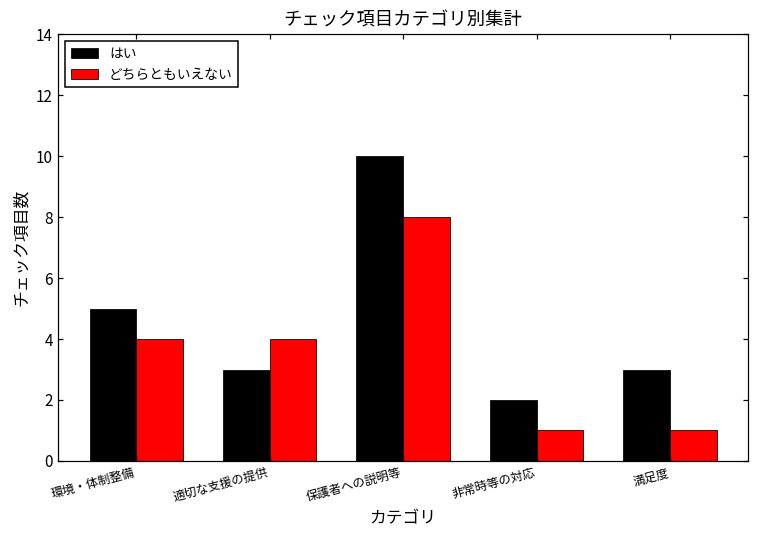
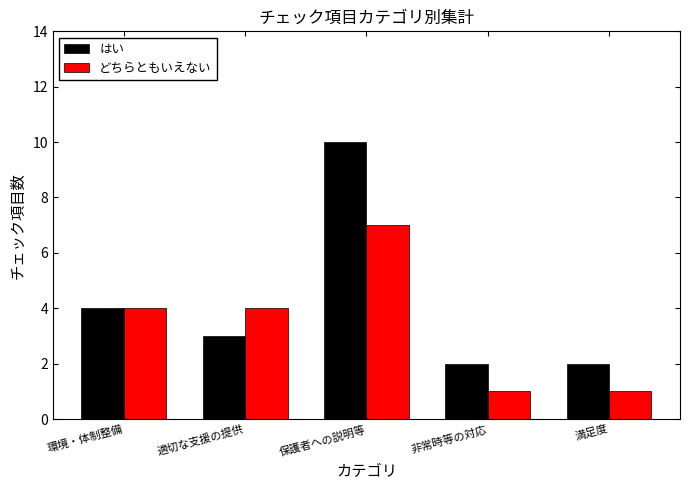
  {
    "はい": {
-     "環境・体制整備": 5,
+     "環境・体制整備": 4,
      "適切な支援の提供": 3,
      "保護者への説明等": 10,
      "非常時等の対応": 2,
-     "満足度": 3
+     "満足度": 2
    },
    "どちらともいえない": {
      "環境・体制整備": 4,
      "適切な支援の提供": 4,
-     "保護者への説明等": 8,
+     "保護者への説明等": 7,
      "非常時等の対応": 1,
      "満足度": 1
    }
  }
